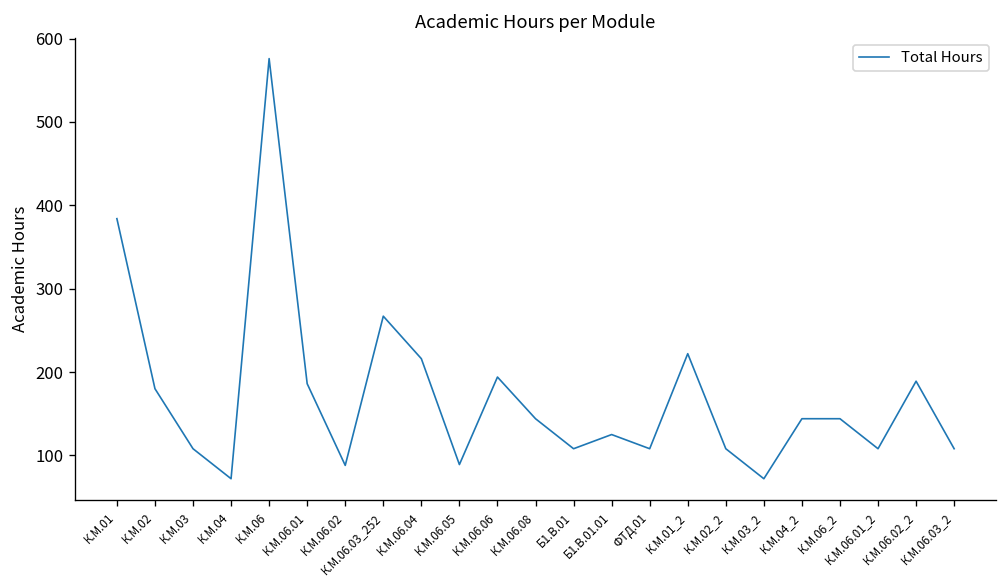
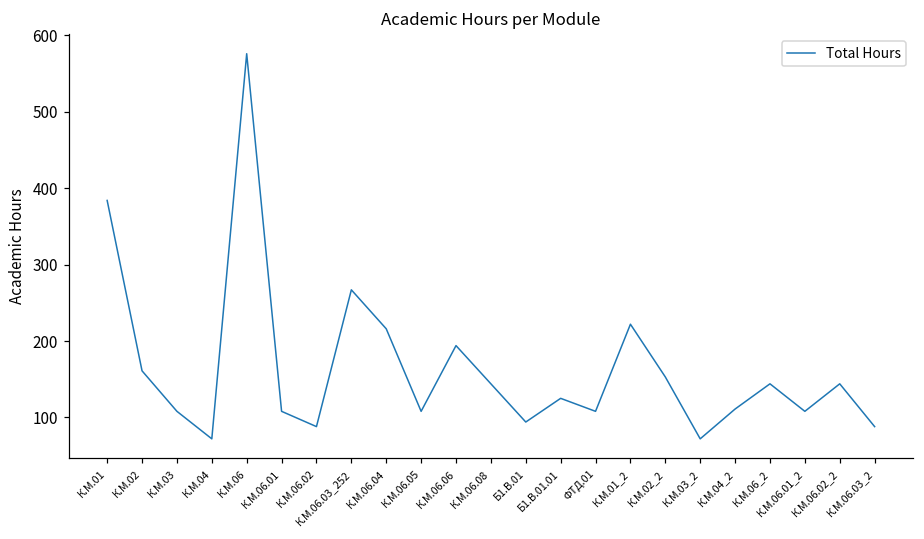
  {
    "К.М.01": 380,
-   "К.М.02": 180,
+   "К.М.02": 160,
    "К.М.03": 110,
    "К.М.04": 70,
    "К.М.06": 580,
-   "К.М.06.01": 190,
+   "К.М.06.01": 110,
    "К.М.06.02": 90,
    "К.М.06.03_252": 270,
    "К.М.06.04": 220,
-   "К.М.06.05": 90,
+   "К.М.06.05": 110,
    "К.М.06.06": 190,
    "К.М.06.08": 140,
-   "Б1.В.01": 110,
+   "Б1.В.01": 90,
    "Б1.В.01.01": 130,
    "ФТД.01": 110,
    "К.М.01_2": 220,
-   "К.М.02_2": 110,
+   "К.М.02_2": 150,
    "К.М.03_2": 70,
-   "К.М.04_2": 140,
+   "К.М.04_2": 110,
    "К.М.06_2": 140,
    "К.М.06.01_2": 110,
-   "К.М.06.02_2": 190,
-   "К.М.06.03_2": 110
+   "К.М.06.02_2": 140,
+   "К.М.06.03_2": 90
  }
